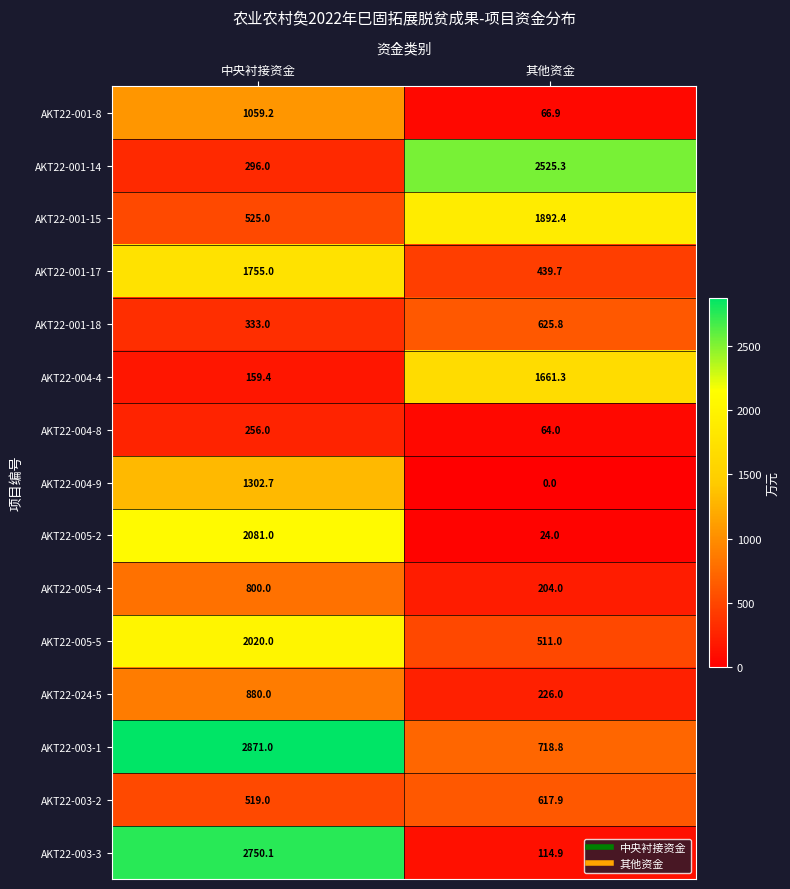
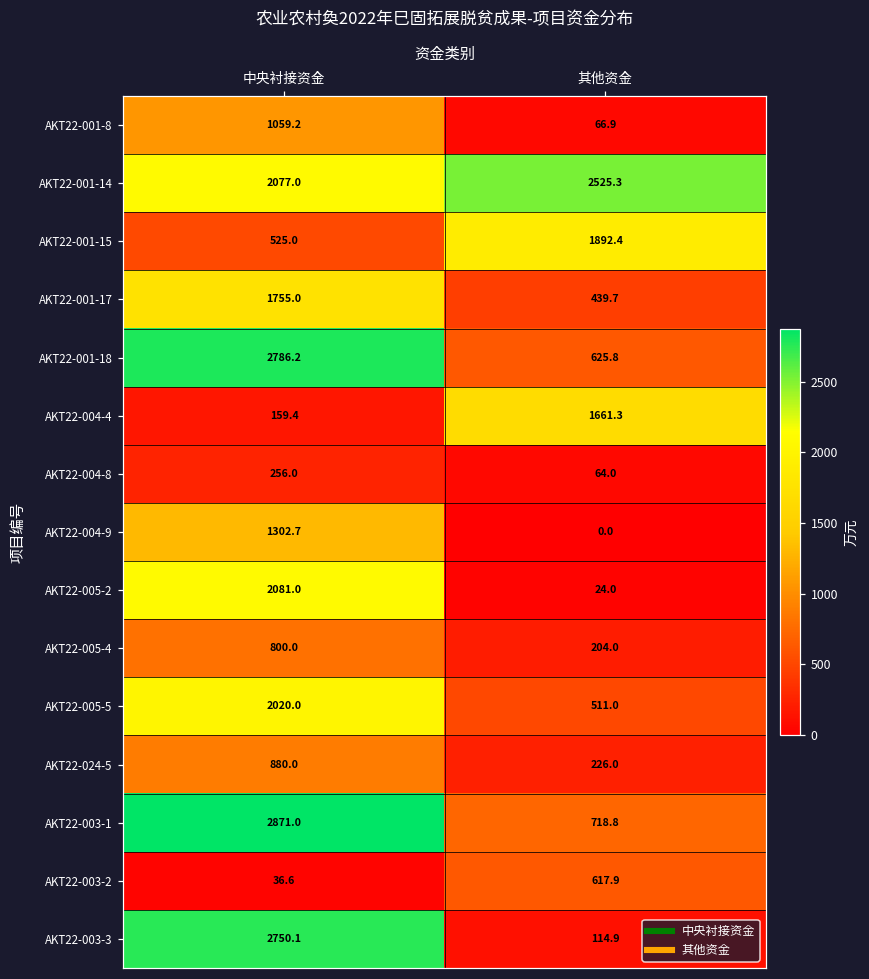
  {
    "AKT22-001-8": {
      "中央衬接资金": 1059.2,
      "其他资金": 66.9
    },
    "AKT22-001-14": {
-     "中央衬接资金": 296.0,
+     "中央衬接资金": 2077.0,
      "其他资金": 2525.3
    },
    "AKT22-001-15": {
      "中央衬接资金": 525.0,
      "其他资金": 1892.4
    },
    "AKT22-001-17": {
      "中央衬接资金": 1755.0,
      "其他资金": 439.7
    },
    "AKT22-001-18": {
-     "中央衬接资金": 333.0,
+     "中央衬接资金": 2786.2,
      "其他资金": 625.8
    },
    "AKT22-004-4": {
      "中央衬接资金": 159.4,
      "其他资金": 1661.3
    },
    "AKT22-004-8": {
      "中央衬接资金": 256.0,
      "其他资金": 64.0
    },
    "AKT22-004-9": {
      "中央衬接资金": 1302.7,
      "其他资金": 0.0
    },
    "AKT22-005-2": {
      "中央衬接资金": 2081.0,
      "其他资金": 24.0
    },
    "AKT22-005-4": {
      "中央衬接资金": 800.0,
      "其他资金": 204.0
    },
    "AKT22-005-5": {
      "中央衬接资金": 2020.0,
      "其他资金": 511.0
    },
    "AKT22-024-5": {
      "中央衬接资金": 880.0,
      "其他资金": 226.0
    },
    "AKT22-003-1": {
      "中央衬接资金": 2871.0,
      "其他资金": 718.8
    },
    "AKT22-003-2": {
-     "中央衬接资金": 519.0,
+     "中央衬接资金": 36.6,
      "其他资金": 617.9
    },
    "AKT22-003-3": {
      "中央衬接资金": 2750.1,
      "其他资金": 114.9
    }
  }
